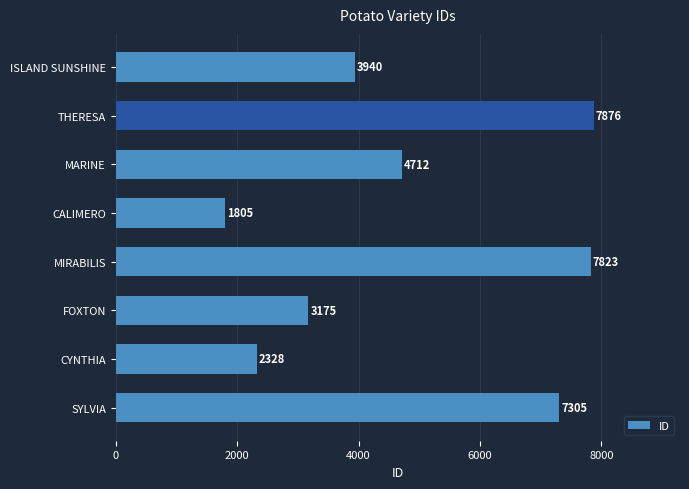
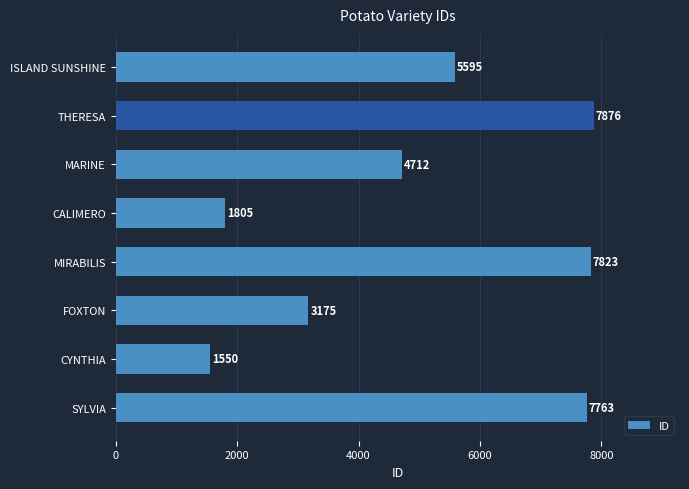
  {
-   "ISLAND SUNSHINE": 3940,
+   "ISLAND SUNSHINE": 5595,
    "THERESA": 7876,
    "MARINE": 4712,
    "CALIMERO": 1805,
    "MIRABILIS": 7823,
    "FOXTON": 3175,
-   "CYNTHIA": 2328,
-   "SYLVIA": 7305
+   "CYNTHIA": 1550,
+   "SYLVIA": 7763
  }
